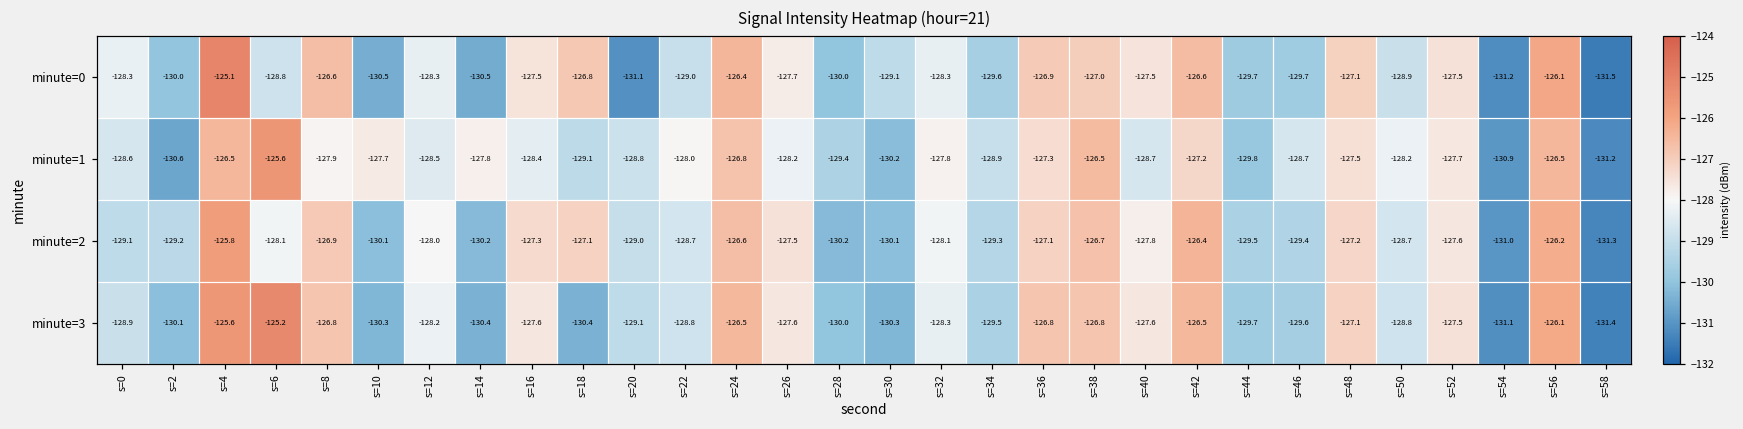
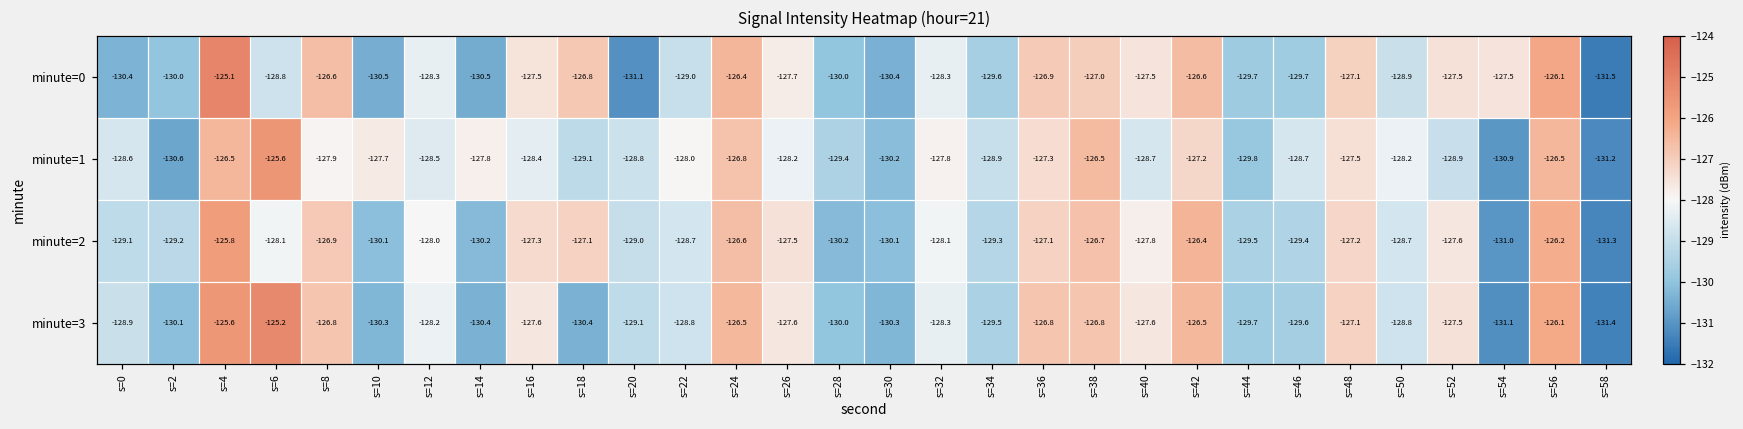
  {
    "minute=0": {
-     "s=0": -128.3,
+     "s=0": -130.4,
      "s=2": -130.0,
      "s=4": -125.1,
      "s=6": -128.8,
      "s=8": -126.6,
      "s=10": -130.5,
      "s=12": -128.3,
      "s=14": -130.5,
      "s=16": -127.5,
      "s=18": -126.8,
      "s=20": -131.1,
      "s=22": -129.0,
      "s=24": -126.4,
      "s=26": -127.7,
      "s=28": -130.0,
-     "s=30": -129.1,
+     "s=30": -130.4,
      "s=32": -128.3,
      "s=34": -129.6,
      "s=36": -126.9,
      "s=38": -127.0,
      "s=40": -127.5,
      "s=42": -126.6,
      "s=44": -129.7,
      "s=46": -129.7,
      "s=48": -127.1,
      "s=50": -128.9,
      "s=52": -127.5,
-     "s=54": -131.2,
+     "s=54": -127.5,
      "s=56": -126.1,
      "s=58": -131.5
    },
    "minute=1": {
      "s=0": -128.6,
      "s=2": -130.6,
      "s=4": -126.5,
      "s=6": -125.6,
      "s=8": -127.9,
      "s=10": -127.7,
      "s=12": -128.5,
      "s=14": -127.8,
      "s=16": -128.4,
      "s=18": -129.1,
      "s=20": -128.8,
      "s=22": -128.0,
      "s=24": -126.8,
      "s=26": -128.2,
      "s=28": -129.4,
      "s=30": -130.2,
      "s=32": -127.8,
      "s=34": -128.9,
      "s=36": -127.3,
      "s=38": -126.5,
      "s=40": -128.7,
      "s=42": -127.2,
      "s=44": -129.8,
      "s=46": -128.7,
      "s=48": -127.5,
      "s=50": -128.2,
-     "s=52": -127.7,
+     "s=52": -128.9,
      "s=54": -130.9,
      "s=56": -126.5,
      "s=58": -131.2
    },
    "minute=2": {
      "s=0": -129.1,
      "s=2": -129.2,
      "s=4": -125.8,
      "s=6": -128.1,
      "s=8": -126.9,
      "s=10": -130.1,
      "s=12": -128.0,
      "s=14": -130.2,
      "s=16": -127.3,
      "s=18": -127.1,
      "s=20": -129.0,
      "s=22": -128.7,
      "s=24": -126.6,
      "s=26": -127.5,
      "s=28": -130.2,
      "s=30": -130.1,
      "s=32": -128.1,
      "s=34": -129.3,
      "s=36": -127.1,
      "s=38": -126.7,
      "s=40": -127.8,
      "s=42": -126.4,
      "s=44": -129.5,
      "s=46": -129.4,
      "s=48": -127.2,
      "s=50": -128.7,
      "s=52": -127.6,
      "s=54": -131.0,
      "s=56": -126.2,
      "s=58": -131.3
    },
    "minute=3": {
      "s=0": -128.9,
      "s=2": -130.1,
      "s=4": -125.6,
      "s=6": -125.2,
      "s=8": -126.8,
      "s=10": -130.3,
      "s=12": -128.2,
      "s=14": -130.4,
      "s=16": -127.6,
      "s=18": -130.4,
      "s=20": -129.1,
      "s=22": -128.8,
      "s=24": -126.5,
      "s=26": -127.6,
      "s=28": -130.0,
      "s=30": -130.3,
      "s=32": -128.3,
      "s=34": -129.5,
      "s=36": -126.8,
      "s=38": -126.8,
      "s=40": -127.6,
      "s=42": -126.5,
      "s=44": -129.7,
      "s=46": -129.6,
      "s=48": -127.1,
      "s=50": -128.8,
      "s=52": -127.5,
      "s=54": -131.1,
      "s=56": -126.1,
      "s=58": -131.4
    }
  }
